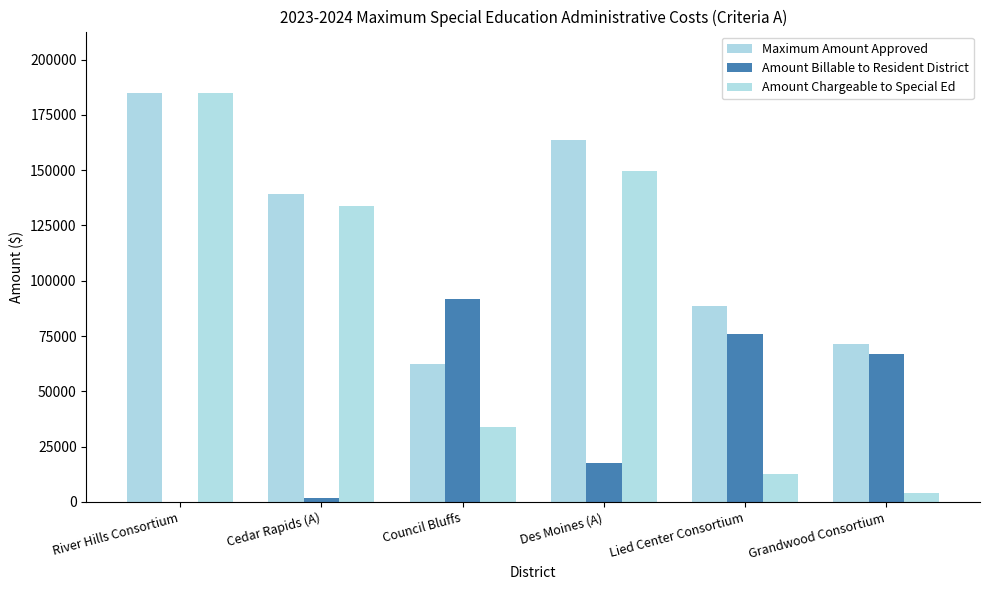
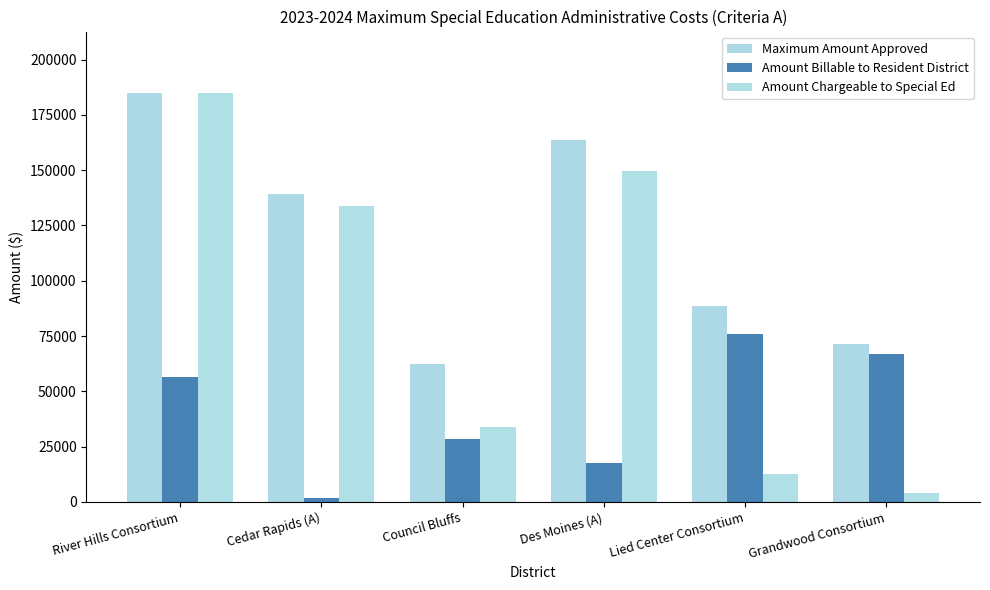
  {
    "Amount Billable to Resident District": {
-     "River Hills Consortium": 0,
+     "River Hills Consortium": 56000,
      "Cedar Rapids (A)": 2000,
-     "Council Bluffs": 92000,
+     "Council Bluffs": 28000,
      "Des Moines (A)": 18000,
      "Lied Center Consortium": 76000,
      "Grandwood Consortium": 67000
    }
  }
